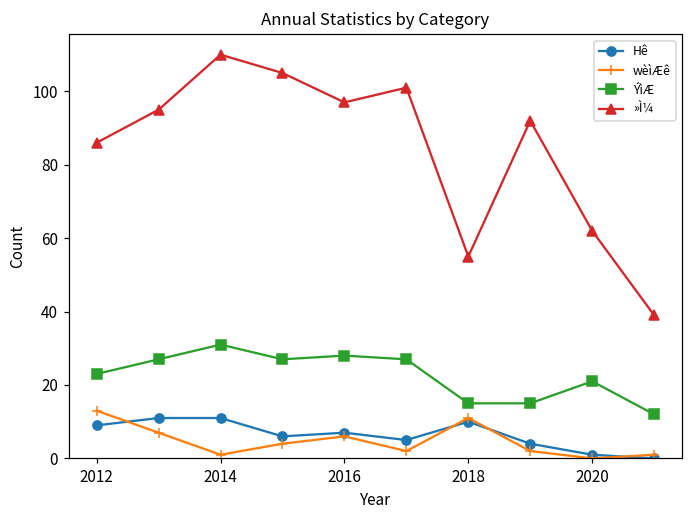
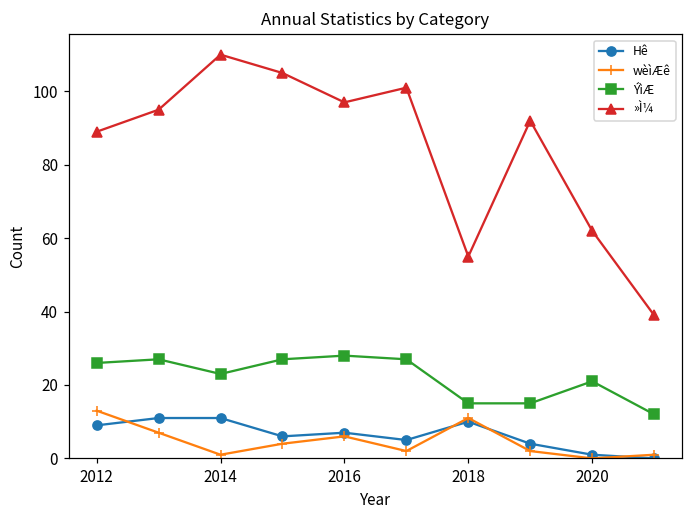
  {
    "Hê": {
      "2012": 9,
      "2014": 11,
      "2016": 7,
      "2018": 10,
      "2020": 1
    },
    "wèìÆê": {
      "2012": 13,
      "2014": 1,
      "2016": 6,
      "2018": 11,
      "2020": 0
    },
    "ÝìÆ": {
-     "2012": 23,
-     "2014": 31,
+     "2012": 26,
+     "2014": 23,
      "2016": 28,
      "2018": 15,
      "2020": 21
    },
    "»Ì¼": {
-     "2012": 86,
+     "2012": 89,
      "2014": 110,
      "2016": 97,
      "2018": 55,
      "2020": 62
    }
  }
